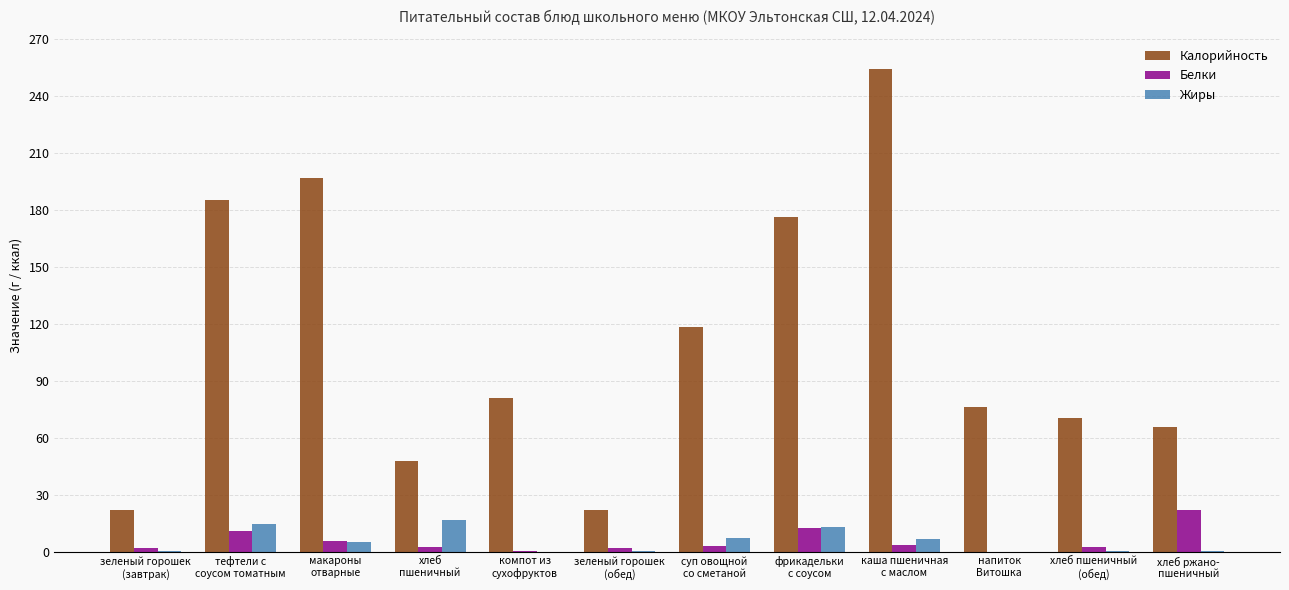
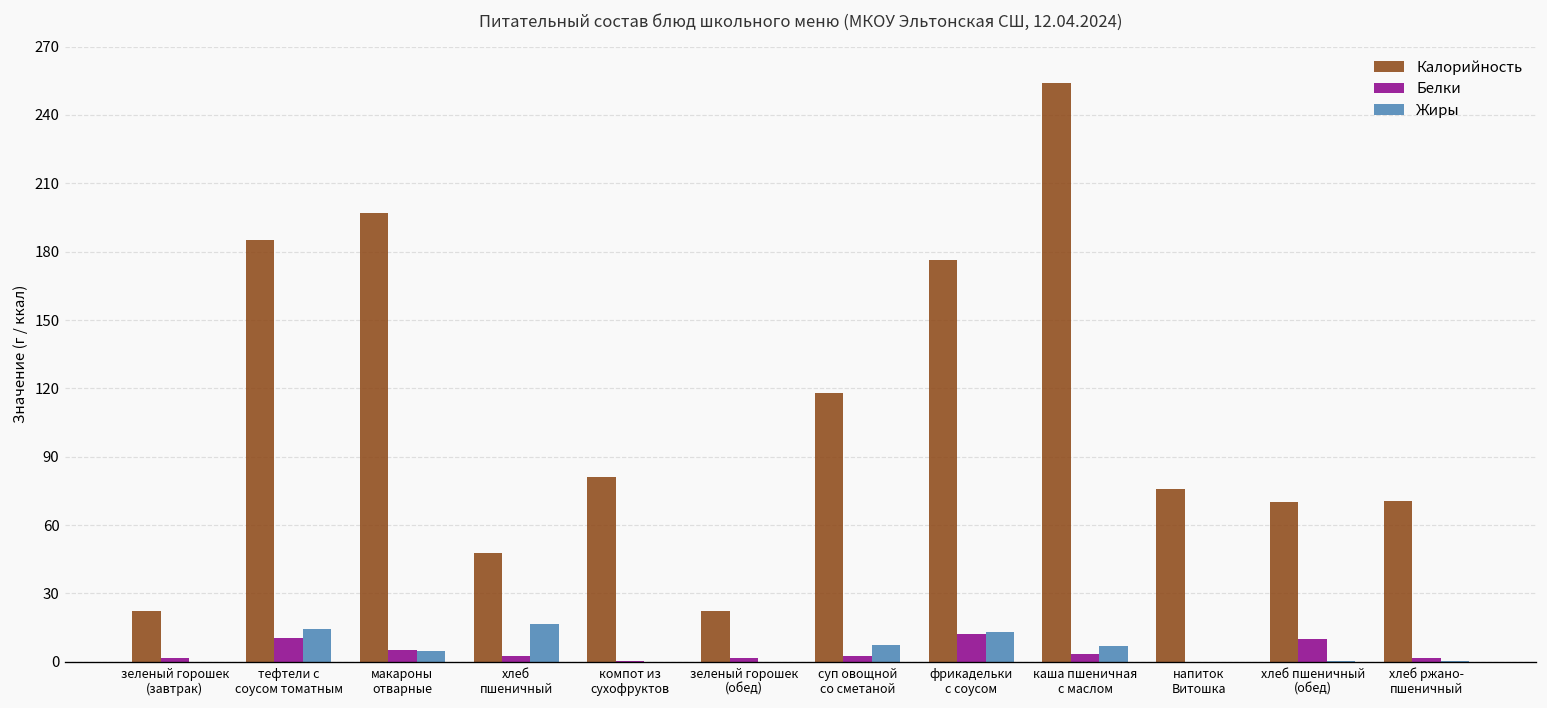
  {
    "Калорийность": {
      "зеленый горошек (завтрак)": 22,
      "тефтели с соусом томатным": 185,
      "макароны отварные": 197,
      "хлеб пшеничный": 48,
      "компот из сухофруктов": 81,
      "зеленый горошек (обед)": 22,
      "суп овощной со сметаной": 118,
      "фрикадельки с соусом": 176,
      "каша пшеничная с маслом": 254,
      "напиток Витошка": 76,
      "хлеб пшеничный (обед)": 70,
-     "хлеб ржано- пшеничный": 66
+     "хлеб ржано- пшеничный": 71
    },
    "Белки": {
      "зеленый горошек (завтрак)": 2,
      "тефтели с соусом томатным": 11,
      "макароны отварные": 5,
      "хлеб пшеничный": 2,
      "зеленый горошек (обед)": 2,
      "суп овощной со сметаной": 3,
      "фрикадельки с соусом": 12,
      "каша пшеничная с маслом": 4,
      "напиток Витошка": 0,
-     "хлеб пшеничный (обед)": 2,
-     "хлеб ржано- пшеничный": 22
+     "хлеб пшеничный (обед)": 10,
+     "хлеб ржано- пшеничный": 2
    },
    "Жиры": {
      "тефтели с соусом томатным": 14,
      "макароны отварные": 5,
      "хлеб пшеничный": 17,
      "компот из сухофруктов": 0,
      "суп овощной со сметаной": 7,
      "фрикадельки с соусом": 13,
      "каша пшеничная с маслом": 7,
      "напиток Витошка": 0
    }
  }
